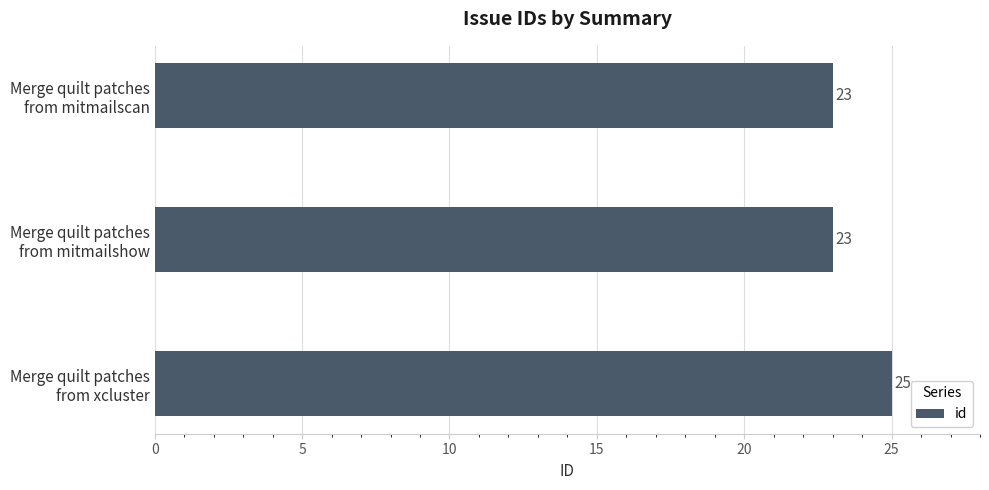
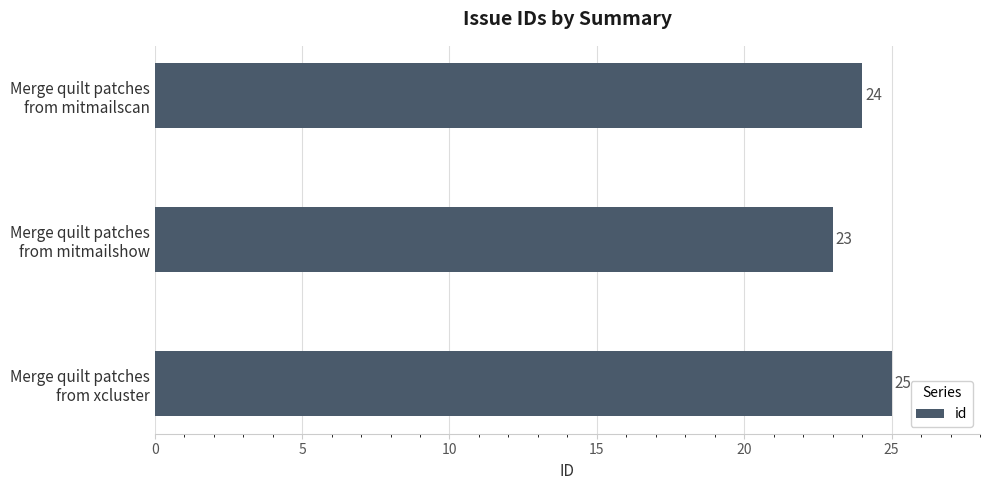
  {
-   "Merge quilt patches from mitmailscan": 23,
+   "Merge quilt patches from mitmailscan": 24,
    "Merge quilt patches from mitmailshow": 23
  }
